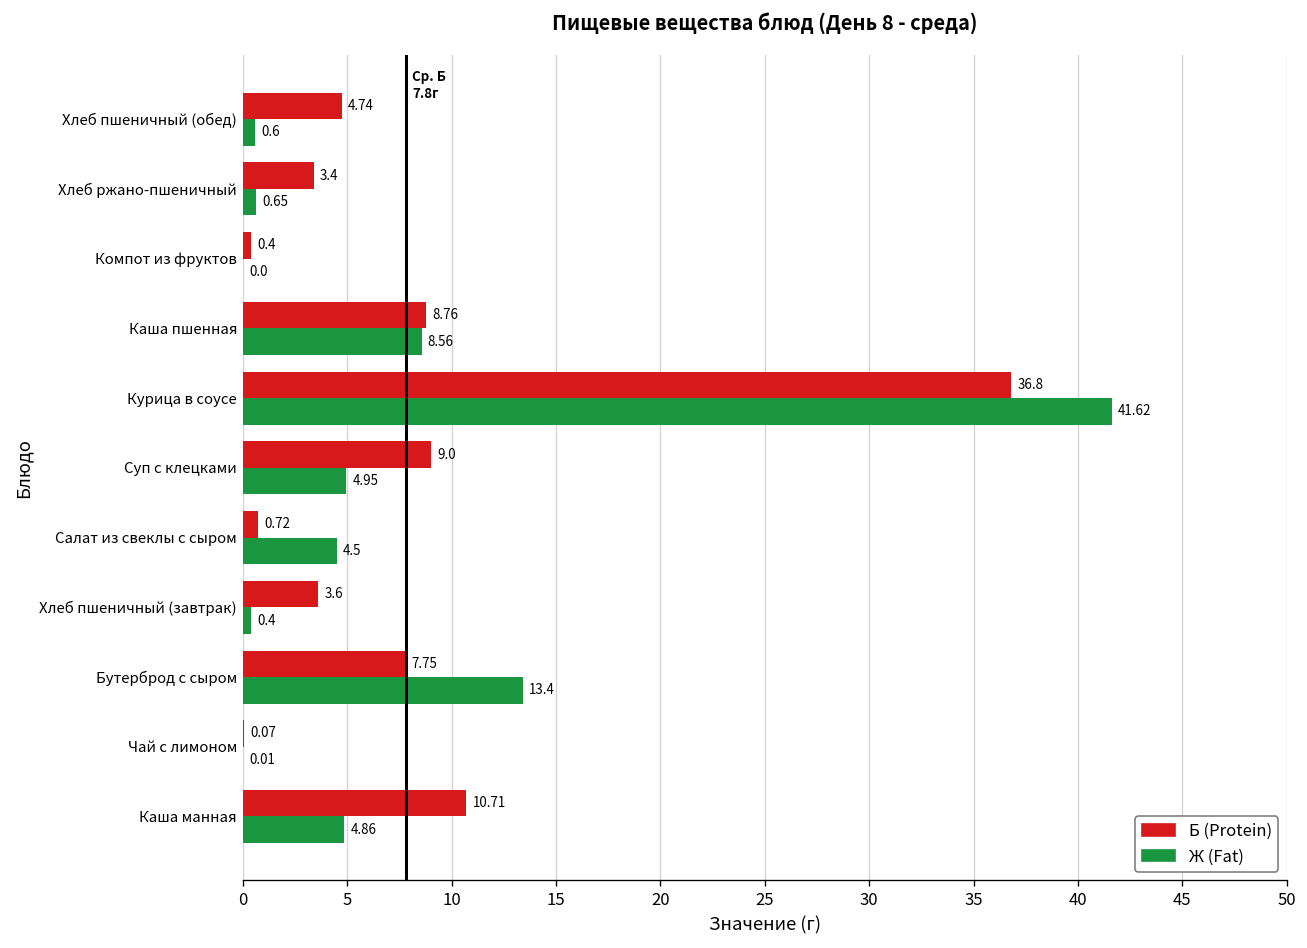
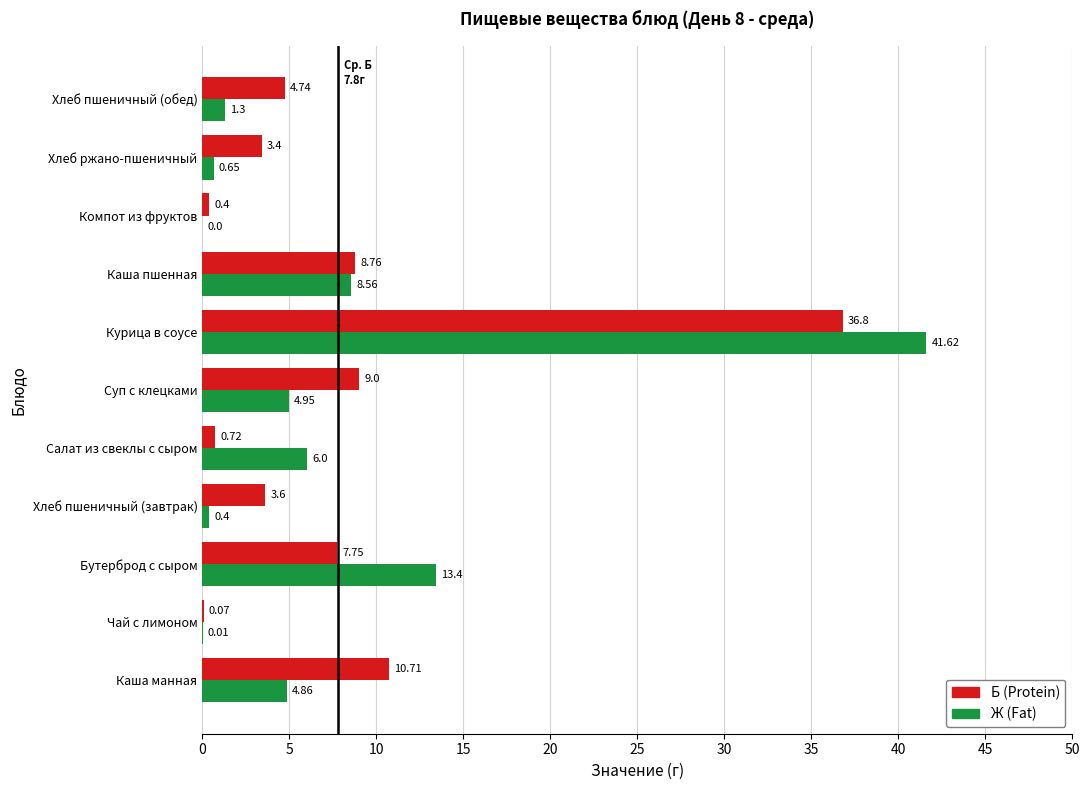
  {
    "Б (Protein)": {
      "Хлеб пшеничный (обед)": 4.74,
      "Хлеб ржано-пшеничный": 3.4,
      "Компот из фруктов": 0.4,
      "Каша пшенная": 8.76,
      "Курица в соусе": 36.8,
      "Суп с клецками": 9.0,
      "Салат из свеклы с сыром": 0.72,
      "Хлеб пшеничный (завтрак)": 3.6,
      "Бутерброд с сыром": 7.75,
      "Чай с лимоном": 0.07,
      "Каша манная": 10.71
    },
    "Ж (Fat)": {
-     "Хлеб пшеничный (обед)": 0.6,
+     "Хлеб пшеничный (обед)": 1.3,
      "Хлеб ржано-пшеничный": 0.65,
      "Компот из фруктов": 0.0,
      "Каша пшенная": 8.56,
      "Курица в соусе": 41.62,
      "Суп с клецками": 4.95,
-     "Салат из свеклы с сыром": 4.5,
+     "Салат из свеклы с сыром": 6.0,
      "Хлеб пшеничный (завтрак)": 0.4,
      "Бутерброд с сыром": 13.4,
      "Чай с лимоном": 0.01,
      "Каша манная": 4.86
    }
  }
